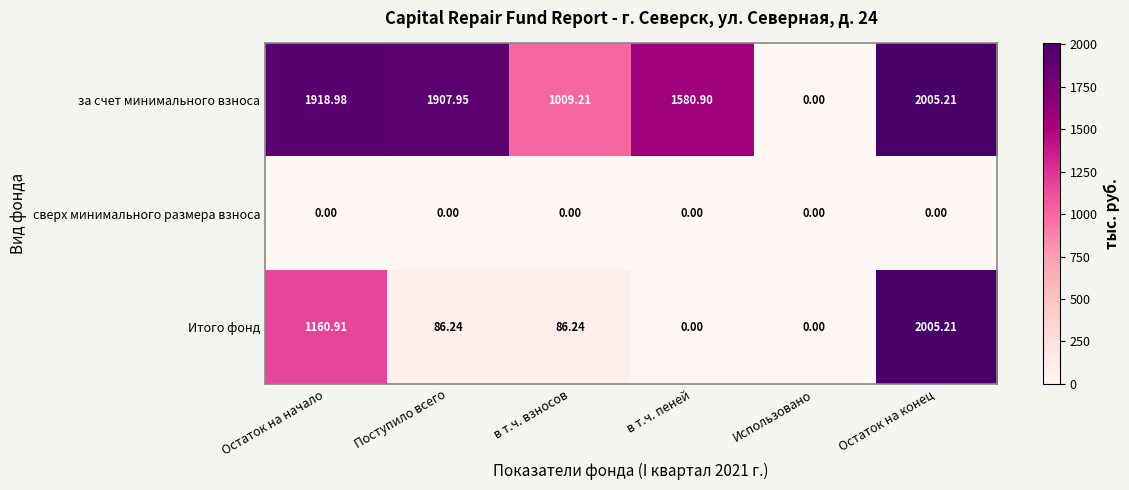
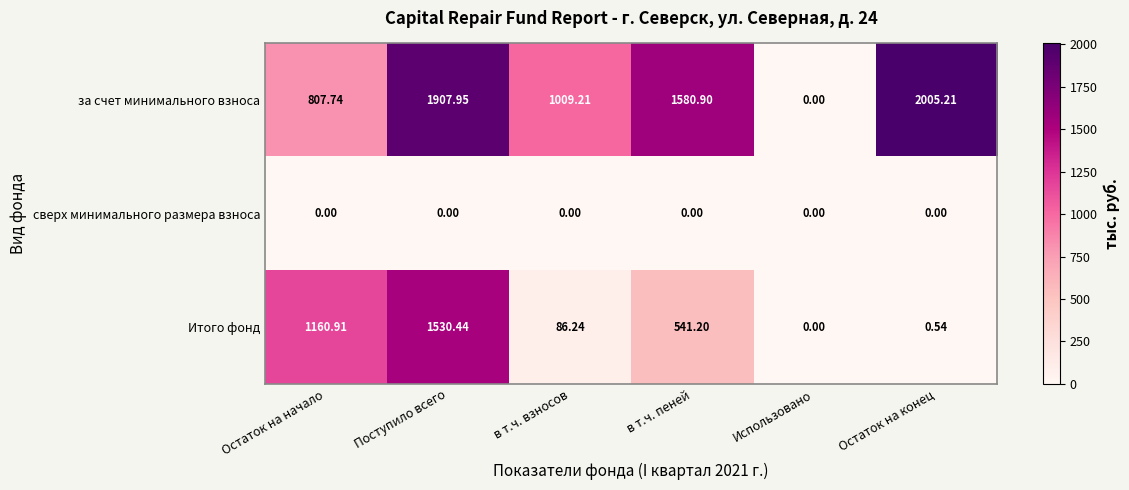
  {
    "за счет минимального взноса": {
-     "Остаток на начало": 1918.98,
+     "Остаток на начало": 807.74,
      "Поступило всего": 1907.95,
      "в т.ч. взносов": 1009.21,
      "в т.ч. пеней": 1580.90,
      "Использовано": 0.00,
      "Остаток на конец": 2005.21
    },
    "сверх минимального размера взноса": {
      "Остаток на начало": 0.00,
      "Поступило всего": 0.00,
      "в т.ч. взносов": 0.00,
      "в т.ч. пеней": 0.00,
      "Использовано": 0.00,
      "Остаток на конец": 0.00
    },
    "Итого фонд": {
      "Остаток на начало": 1160.91,
-     "Поступило всего": 86.24,
+     "Поступило всего": 1530.44,
      "в т.ч. взносов": 86.24,
-     "в т.ч. пеней": 0.00,
+     "в т.ч. пеней": 541.20,
      "Использовано": 0.00,
-     "Остаток на конец": 2005.21
+     "Остаток на конец": 0.54
    }
  }
